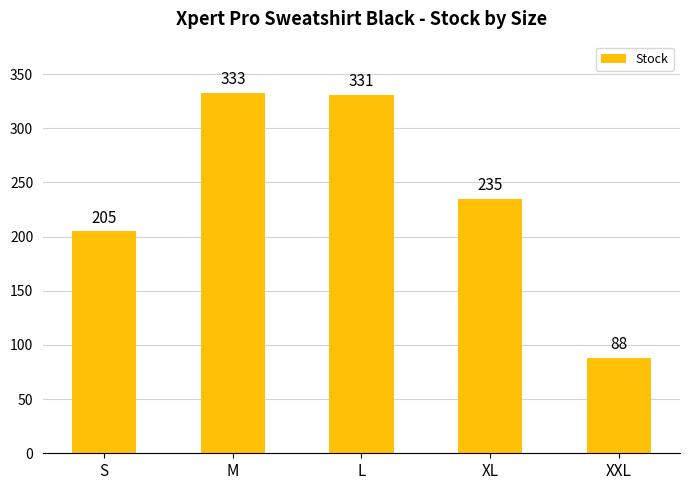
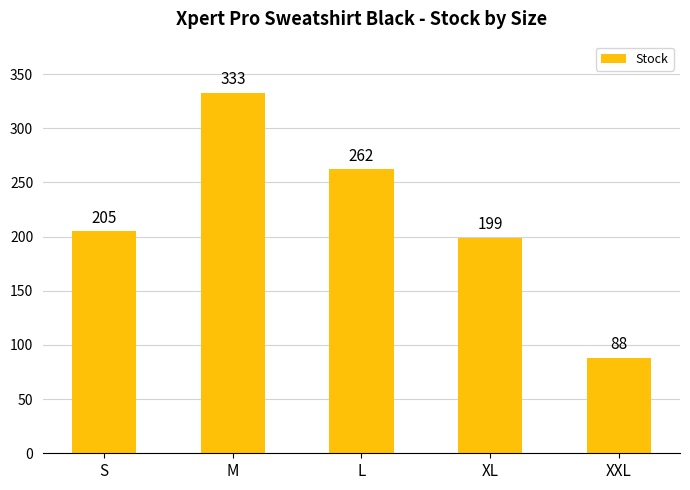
  {
    "S": 205,
    "M": 333,
-   "L": 331,
-   "XL": 235,
+   "L": 262,
+   "XL": 199,
    "XXL": 88
  }
